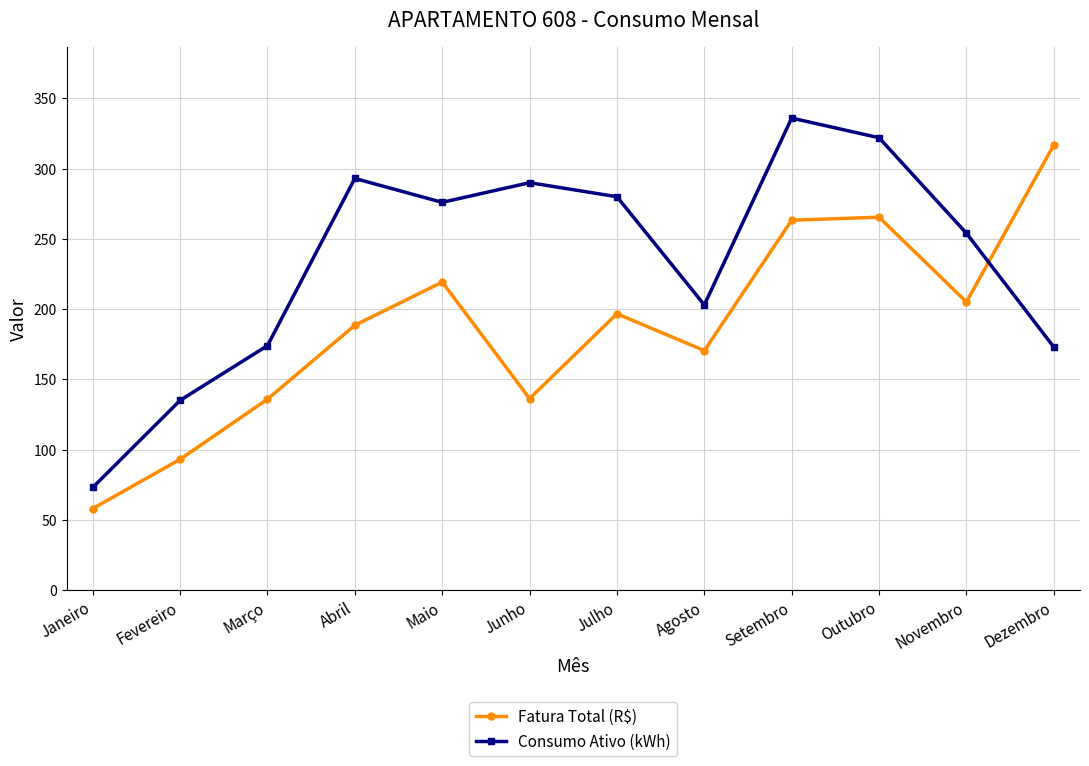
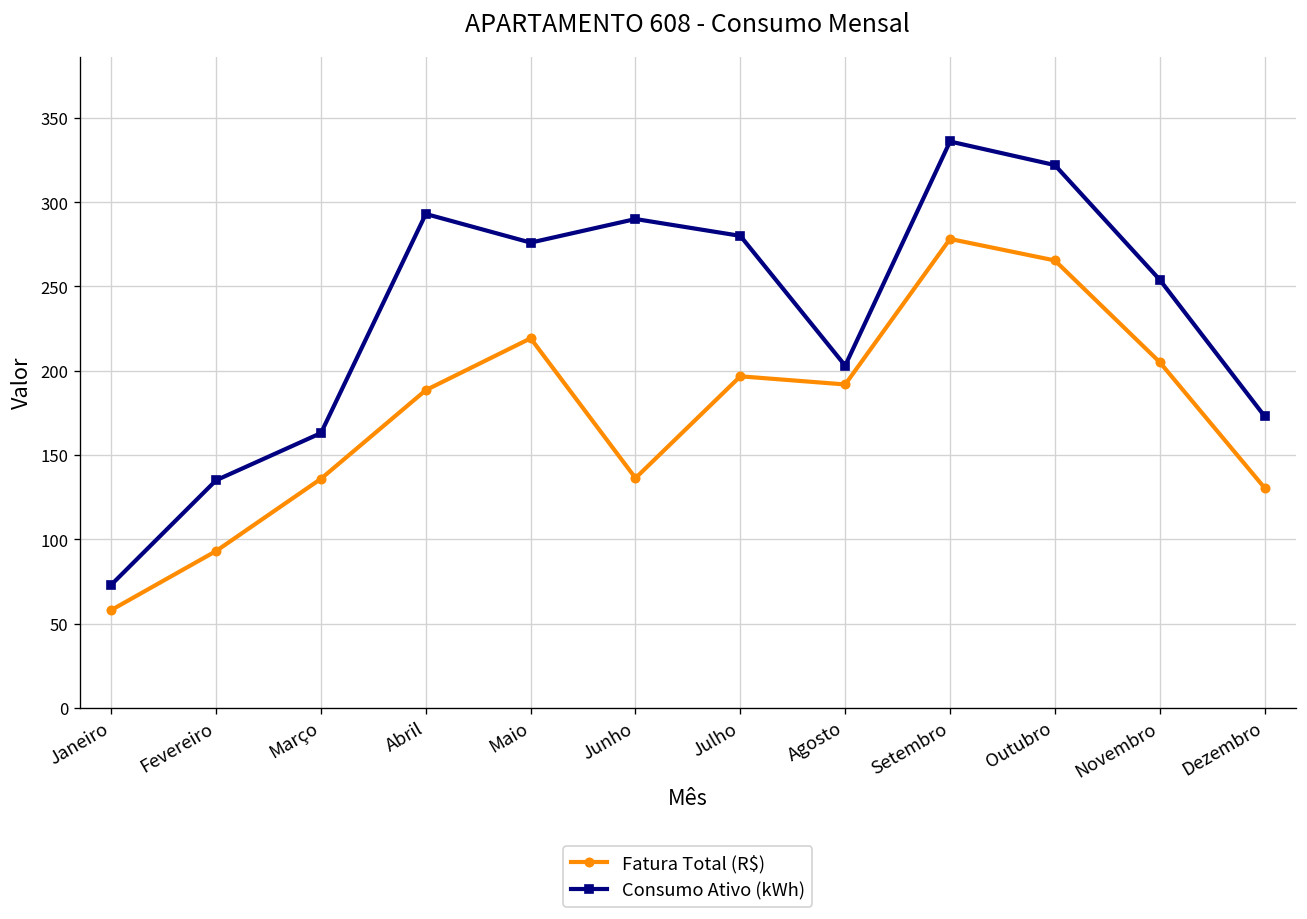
  {
    "Fatura Total (R$)": {
      "Janeiro": 58,
      "Fevereiro": 93,
      "Março": 136,
      "Abril": 188,
      "Maio": 219,
      "Junho": 136,
      "Julho": 197,
-     "Agosto": 170,
-     "Setembro": 263,
+     "Agosto": 192,
+     "Setembro": 278,
      "Outubro": 265,
      "Novembro": 205,
-     "Dezembro": 317
+     "Dezembro": 131
    },
    "Consumo Ativo (kWh)": {
      "Janeiro": 73,
      "Fevereiro": 135,
-     "Março": 174,
+     "Março": 163,
      "Abril": 293,
      "Maio": 276,
      "Junho": 290,
      "Julho": 280,
      "Agosto": 203,
      "Setembro": 336,
      "Outubro": 322,
      "Novembro": 254,
      "Dezembro": 173
    }
  }
